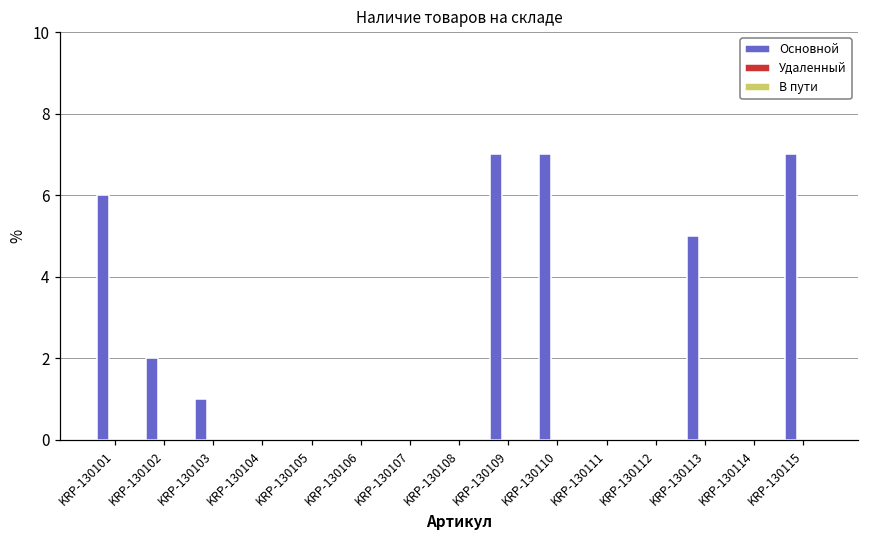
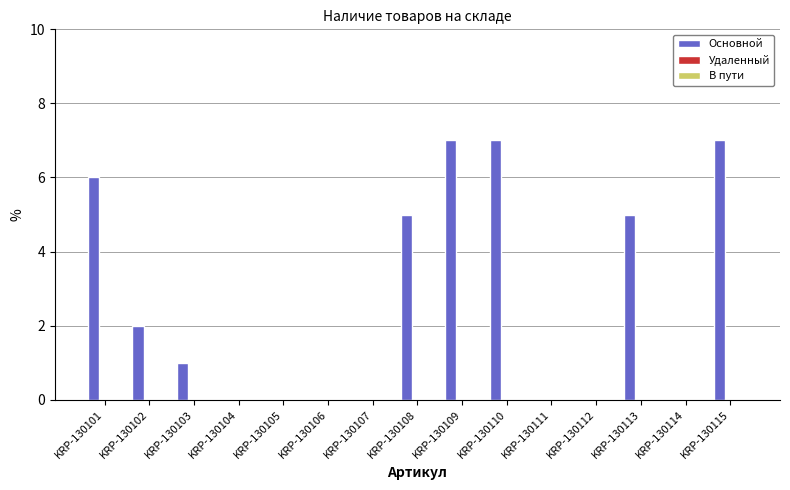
  {
    "Основной": {
      "KRP-130101": 6,
      "KRP-130102": 2,
      "KRP-130103": 1,
      "KRP-130104": 0,
      "KRP-130105": 0,
      "KRP-130106": 0,
      "KRP-130107": 0,
-     "KRP-130108": 0,
+     "KRP-130108": 5,
      "KRP-130109": 7,
      "KRP-130110": 7,
      "KRP-130111": 0,
      "KRP-130112": 0,
      "KRP-130113": 5,
      "KRP-130114": 0,
      "KRP-130115": 7
    },
    "Удаленный": {
      "KRP-130101": 0,
      "KRP-130102": 0,
      "KRP-130103": 0,
      "KRP-130104": 0,
      "KRP-130105": 0,
      "KRP-130106": 0,
      "KRP-130107": 0,
      "KRP-130108": 0,
      "KRP-130109": 0,
      "KRP-130110": 0,
      "KRP-130111": 0,
      "KRP-130112": 0,
      "KRP-130113": 0,
      "KRP-130114": 0,
      "KRP-130115": 0
    },
    "В пути": {
      "KRP-130101": 0,
      "KRP-130102": 0,
      "KRP-130103": 0,
      "KRP-130104": 0,
      "KRP-130105": 0,
      "KRP-130106": 0,
      "KRP-130107": 0,
      "KRP-130108": 0,
      "KRP-130109": 0,
      "KRP-130110": 0,
      "KRP-130111": 0,
      "KRP-130112": 0,
      "KRP-130113": 0,
      "KRP-130114": 0,
      "KRP-130115": 0
    }
  }
